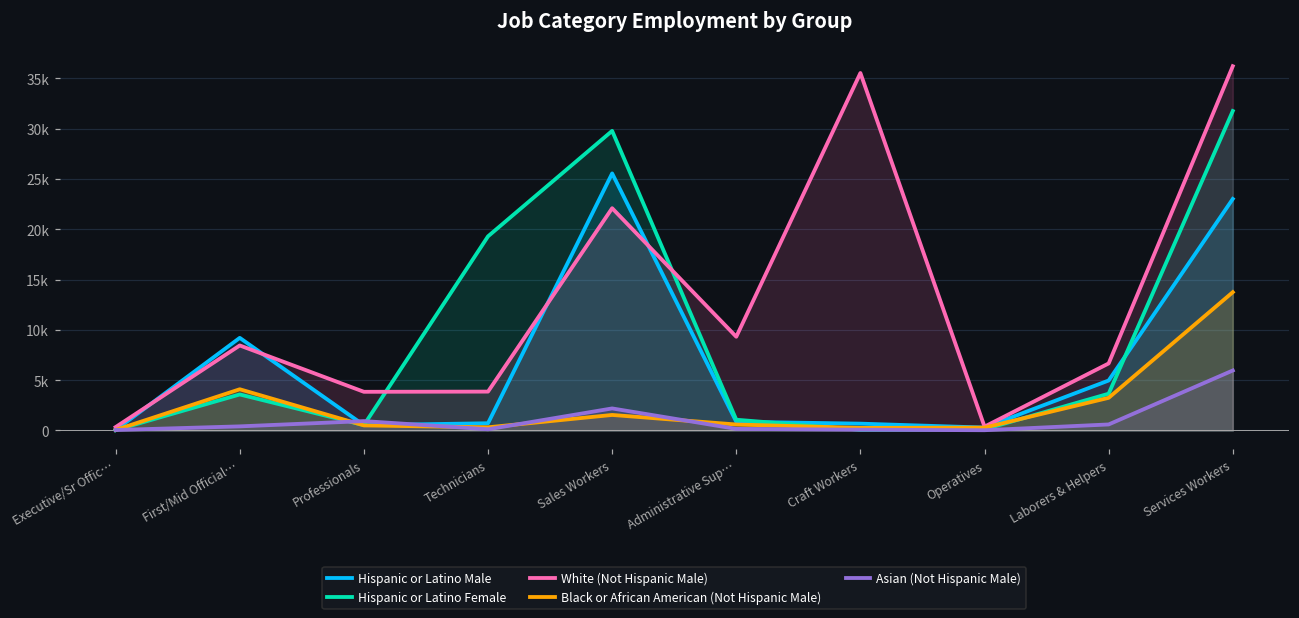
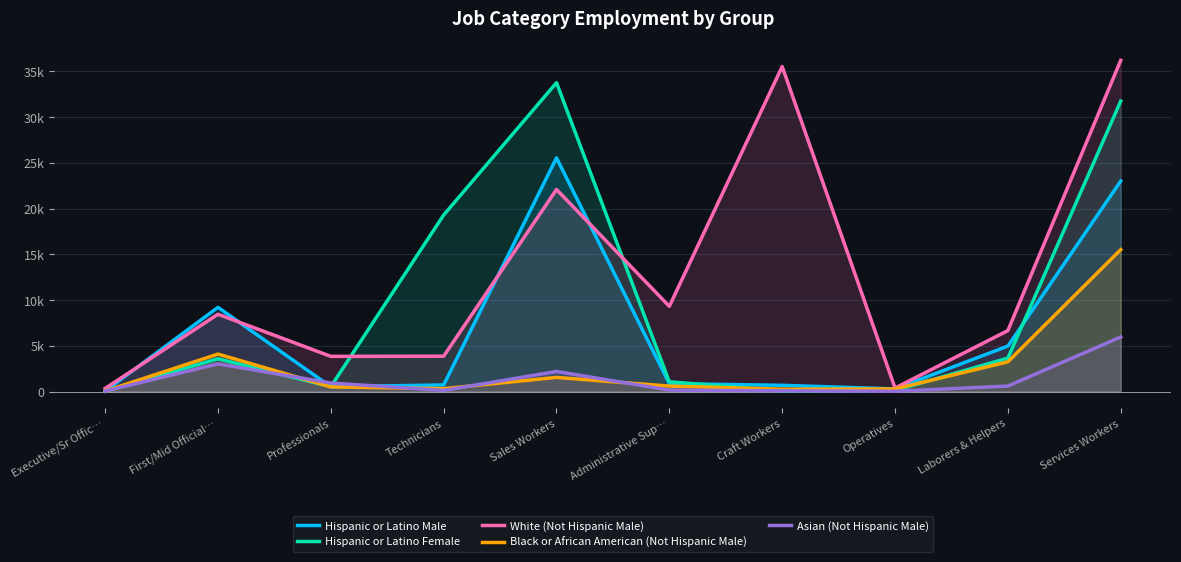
  {
    "Hispanic or Latino Male": {
      "First/Mid Official…": 9000,
      "Technicians": 1000,
      "Sales Workers": 26000,
      "Craft Workers": 1000,
      "Laborers & Helpers": 5000,
      "Services Workers": 23000
    },
    "Hispanic or Latino Female": {
      "First/Mid Official…": 4000,
      "Technicians": 19000,
-     "Sales Workers": 30000,
+     "Sales Workers": 34000,
      "Laborers & Helpers": 4000,
      "Services Workers": 32000
    },
    "White (Not Hispanic Male)": {
      "Executive/Sr Offic…": 0,
      "First/Mid Official…": 8000,
      "Professionals": 4000,
      "Technicians": 4000,
      "Sales Workers": 22000,
      "Administrative Sup…": 9000,
      "Craft Workers": 36000,
      "Laborers & Helpers": 7000,
      "Services Workers": 36000
    },
    "Black or African American (Not Hispanic Male)": {
      "First/Mid Official…": 4000,
      "Sales Workers": 2000,
      "Laborers & Helpers": 3000,
-     "Services Workers": 14000
+     "Services Workers": 16000
    },
    "Asian (Not Hispanic Male)": {
-     "First/Mid Official…": 0,
+     "First/Mid Official…": 3000,
      "Professionals": 1000,
      "Sales Workers": 2000,
      "Administrative Sup…": 0,
      "Laborers & Helpers": 1000,
      "Services Workers": 6000
    }
  }
